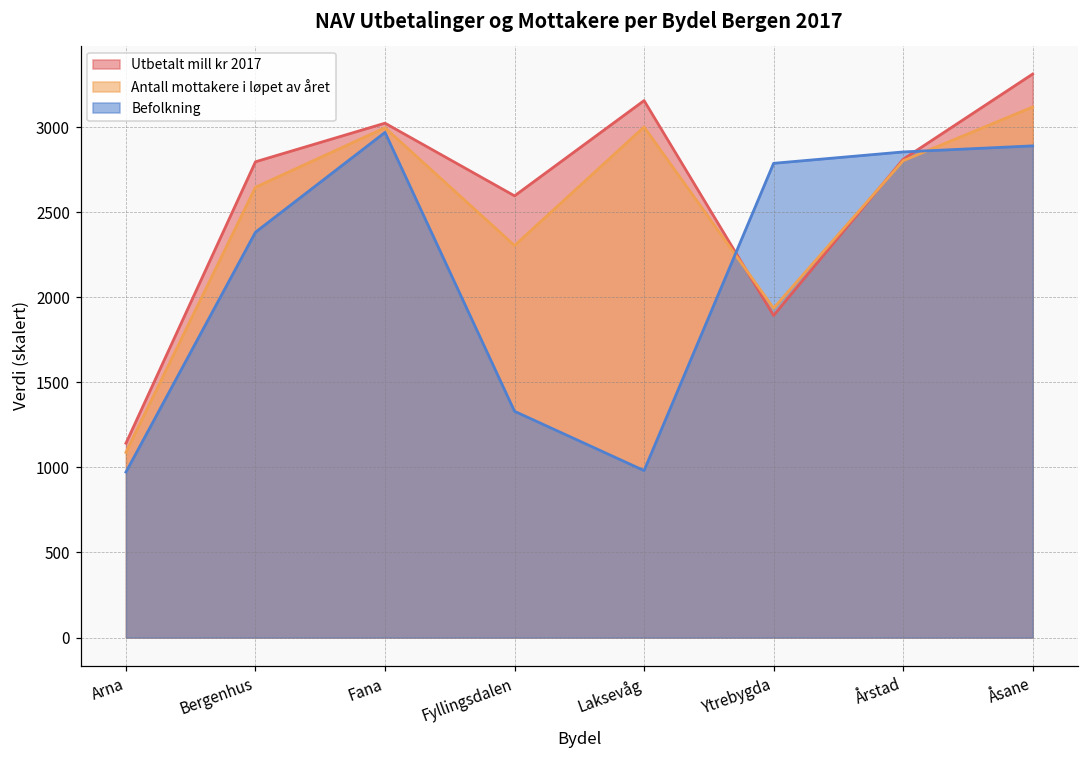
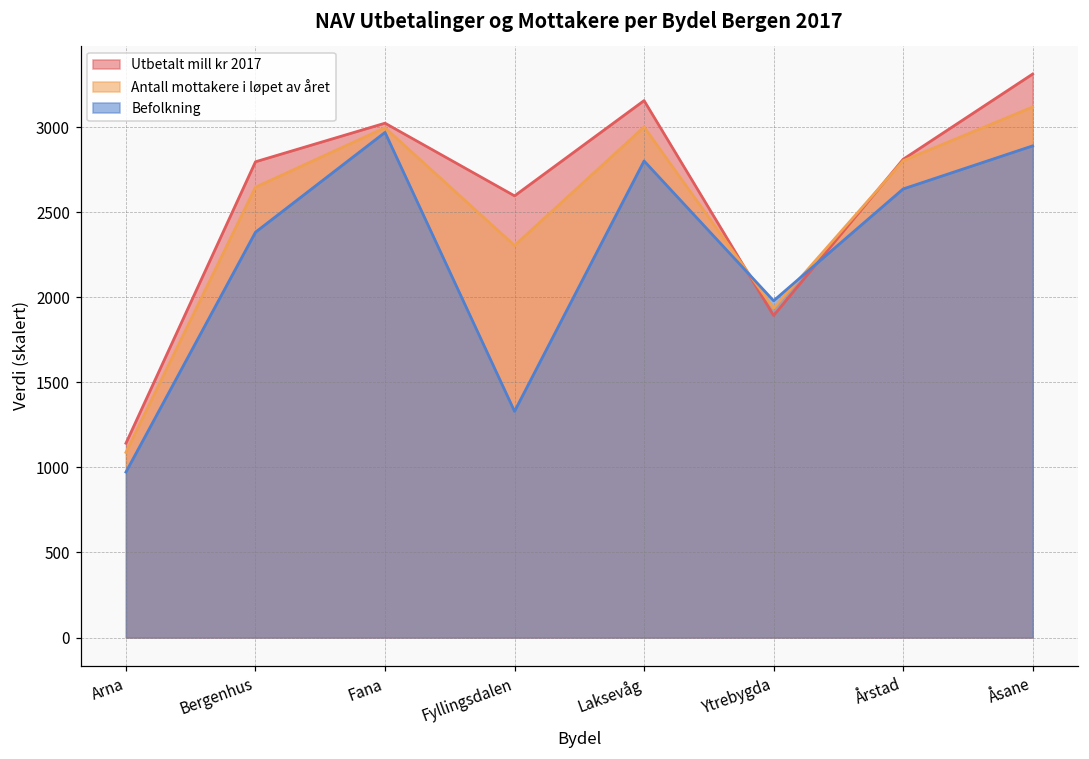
  {
    "Befolkning": {
      "Arna": 970,
      "Bergenhus": 2380,
      "Fana": 2970,
      "Fyllingsdalen": 1330,
-     "Laksevåg": 980,
-     "Ytrebygda": 2790,
-     "Årstad": 2850,
+     "Laksevåg": 2800,
+     "Ytrebygda": 1980,
+     "Årstad": 2640,
      "Åsane": 2890
    }
  }
